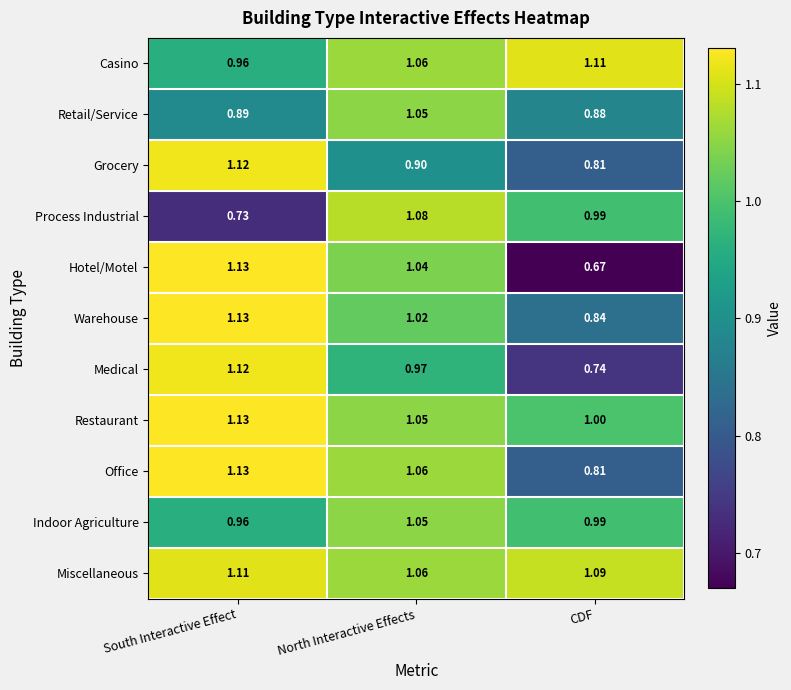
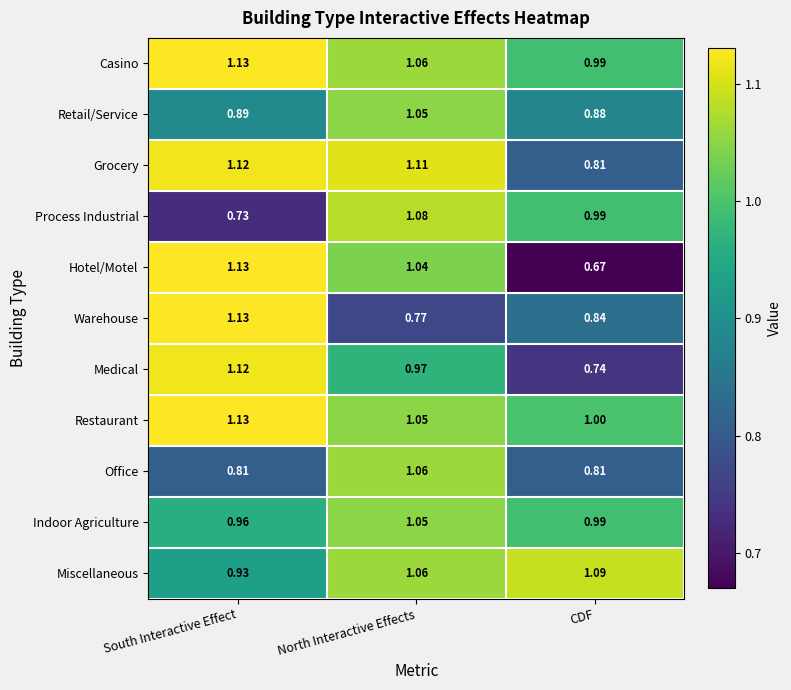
  {
    "Casino": {
-     "South Interactive Effect": 0.96,
+     "South Interactive Effect": 1.13,
      "North Interactive Effects": 1.06,
-     "CDF": 1.11
+     "CDF": 0.99
    },
    "Retail/Service": {
      "South Interactive Effect": 0.89,
      "North Interactive Effects": 1.05,
      "CDF": 0.88
    },
    "Grocery": {
      "South Interactive Effect": 1.12,
-     "North Interactive Effects": 0.90,
+     "North Interactive Effects": 1.11,
      "CDF": 0.81
    },
    "Process Industrial": {
      "South Interactive Effect": 0.73,
      "North Interactive Effects": 1.08,
      "CDF": 0.99
    },
    "Hotel/Motel": {
      "South Interactive Effect": 1.13,
      "North Interactive Effects": 1.04,
      "CDF": 0.67
    },
    "Warehouse": {
      "South Interactive Effect": 1.13,
-     "North Interactive Effects": 1.02,
+     "North Interactive Effects": 0.77,
      "CDF": 0.84
    },
    "Medical": {
      "South Interactive Effect": 1.12,
      "North Interactive Effects": 0.97,
      "CDF": 0.74
    },
    "Restaurant": {
      "South Interactive Effect": 1.13,
      "North Interactive Effects": 1.05,
      "CDF": 1.00
    },
    "Office": {
-     "South Interactive Effect": 1.13,
+     "South Interactive Effect": 0.81,
      "North Interactive Effects": 1.06,
      "CDF": 0.81
    },
    "Indoor Agriculture": {
      "South Interactive Effect": 0.96,
      "North Interactive Effects": 1.05,
      "CDF": 0.99
    },
    "Miscellaneous": {
-     "South Interactive Effect": 1.11,
+     "South Interactive Effect": 0.93,
      "North Interactive Effects": 1.06,
      "CDF": 1.09
    }
  }
